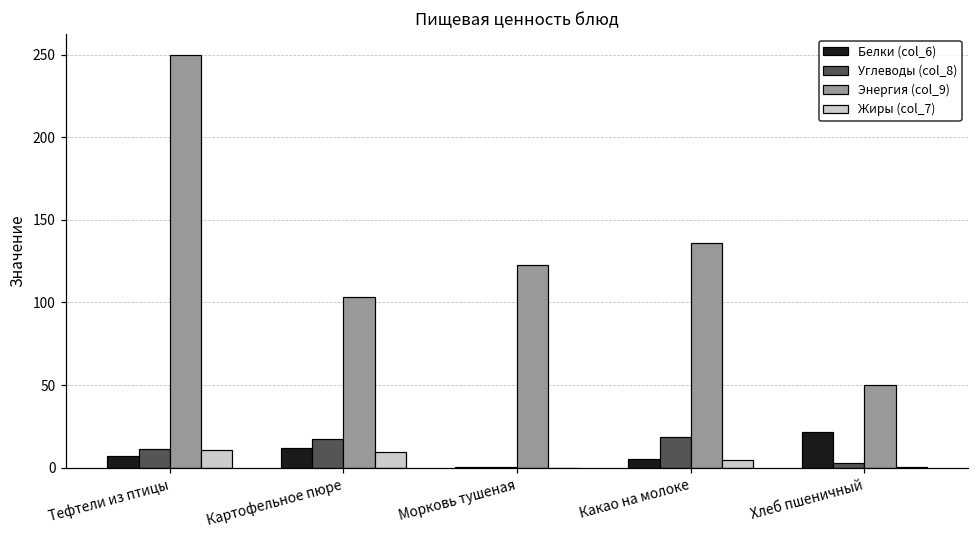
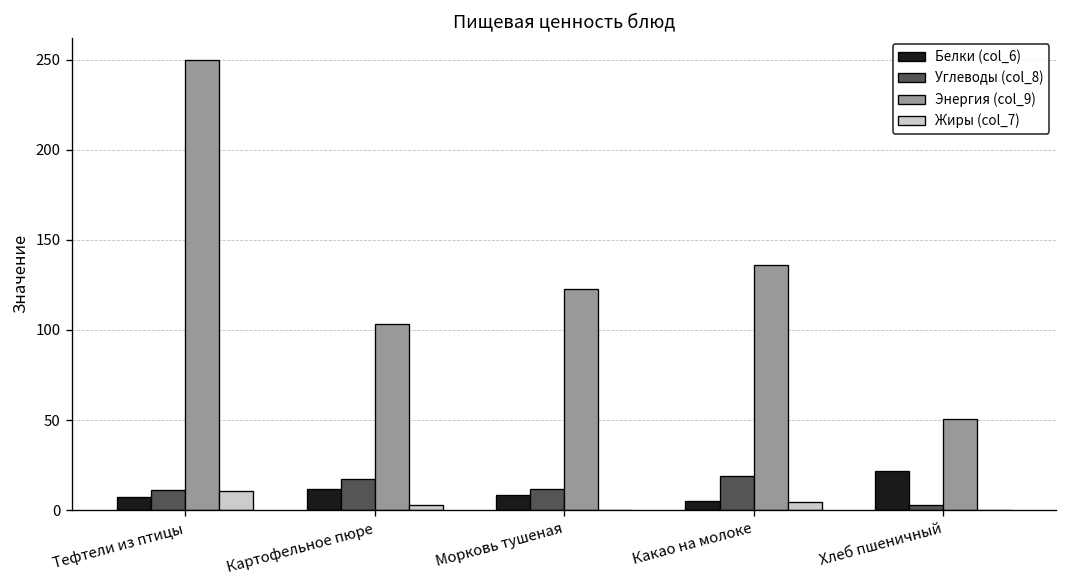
  {
    "Белки (col_6)": {
      "Тефтели из птицы": 7,
      "Картофельное пюре": 12,
-     "Морковь тушеная": 0,
+     "Морковь тушеная": 8,
      "Какао на молоке": 5,
      "Хлеб пшеничный": 22
    },
    "Углеводы (col_8)": {
      "Тефтели из птицы": 11,
      "Картофельное пюре": 18,
-     "Морковь тушеная": 0,
+     "Морковь тушеная": 11,
      "Какао на молоке": 19,
      "Хлеб пшеничный": 3
    },
    "Энергия (col_9)": {
      "Тефтели из птицы": 250,
      "Картофельное пюре": 103,
      "Морковь тушеная": 123,
      "Какао на молоке": 136,
      "Хлеб пшеничный": 50
    },
    "Жиры (col_7)": {
      "Тефтели из птицы": 10,
-     "Картофельное пюре": 9,
+     "Картофельное пюре": 3,
      "Морковь тушеная": 0,
      "Какао на молоке": 4
    }
  }
